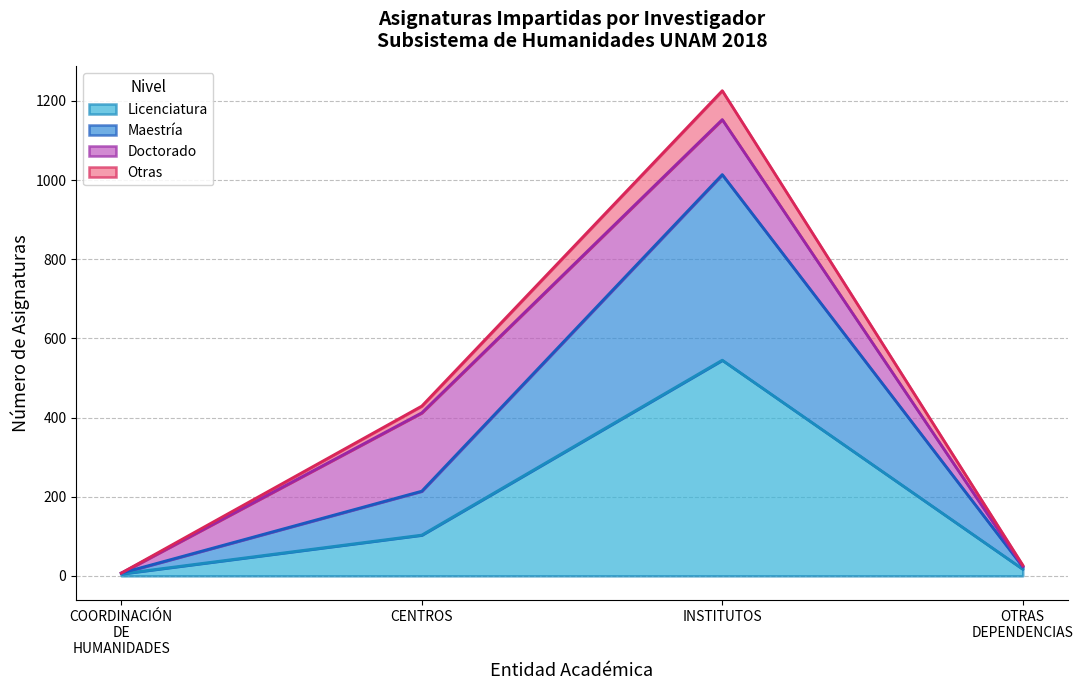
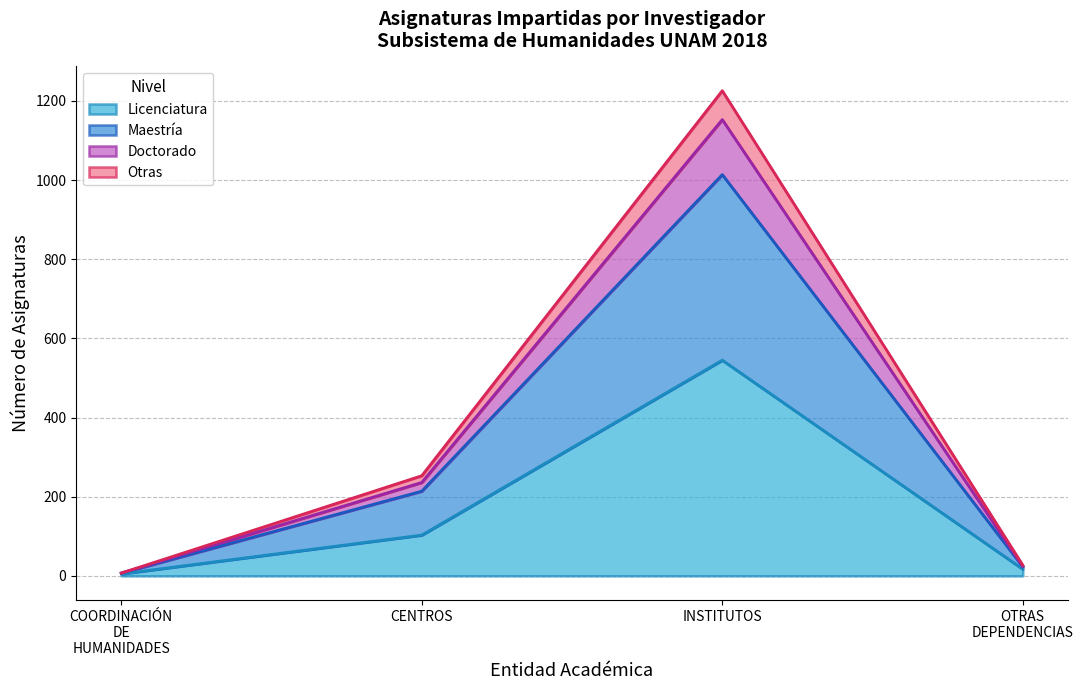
  {
    "Doctorado": {
-     "CENTROS": 200,
+     "CENTROS": 20,
      "INSTITUTOS": 140
    },
    "Otras": {
      "CENTROS": 20,
      "INSTITUTOS": 70
    }
  }
